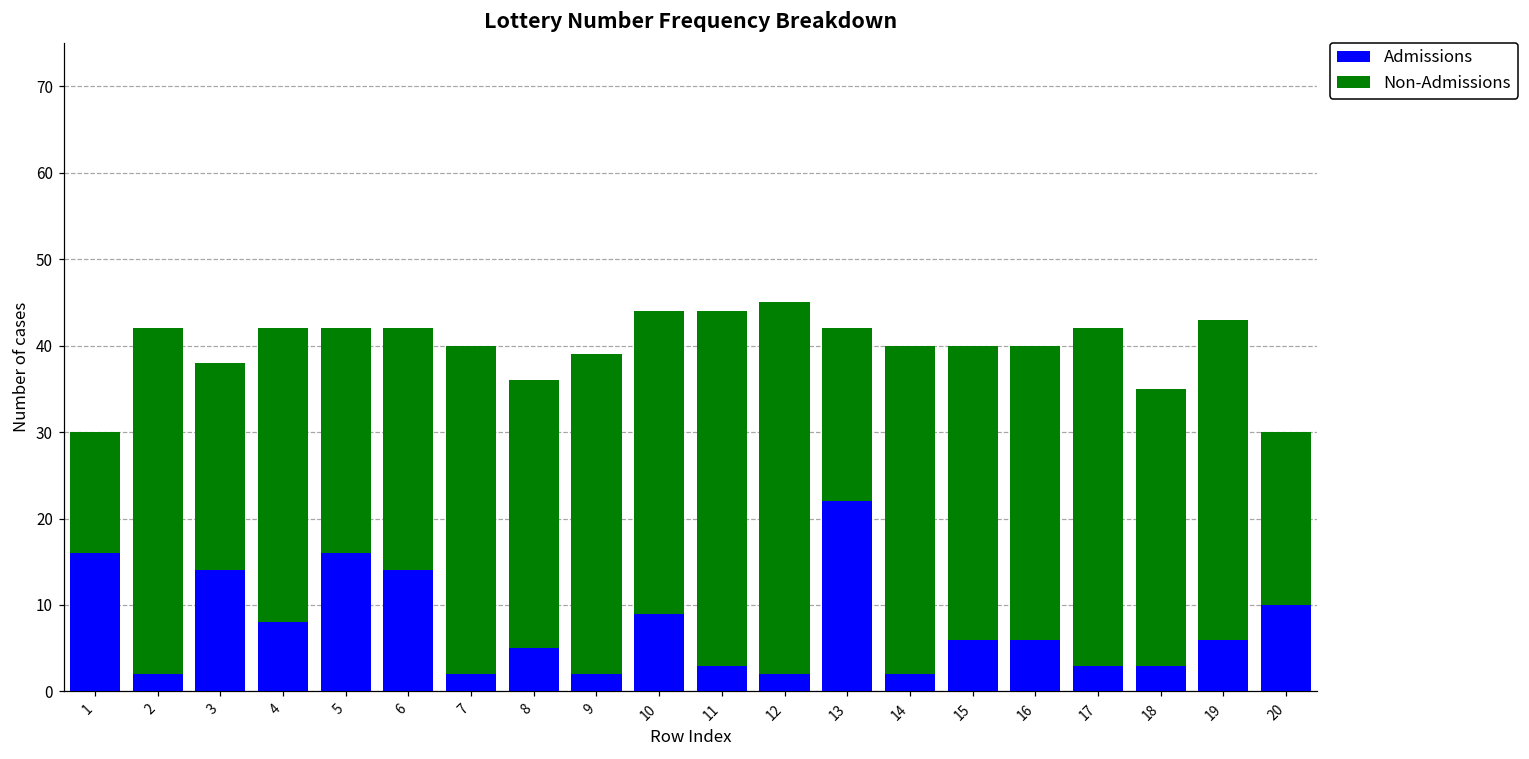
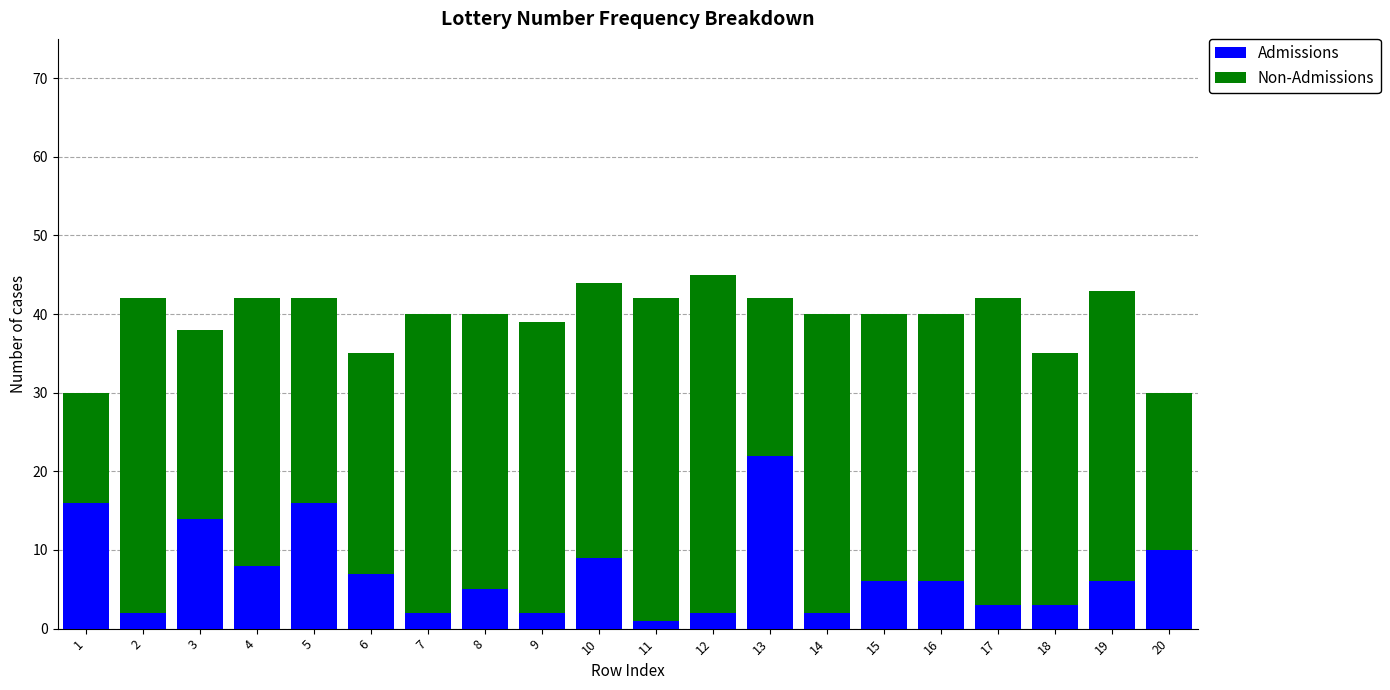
  {
    "Admissions": {
      "1": 16,
      "2": 2,
      "3": 14,
      "4": 8,
      "5": 16,
-     "6": 14,
+     "6": 7,
      "7": 2,
      "8": 5,
      "9": 2,
      "10": 9,
-     "11": 3,
+     "11": 1,
      "12": 2,
      "13": 22,
      "14": 2,
      "15": 6,
      "16": 6,
      "17": 3,
      "18": 3,
      "19": 6,
      "20": 10
    },
    "Non-Admissions": {
      "1": 14,
      "2": 40,
      "3": 24,
      "4": 34,
      "5": 26,
      "6": 28,
      "7": 38,
-     "8": 31,
+     "8": 35,
      "9": 37,
      "10": 35,
      "11": 41,
      "12": 43,
      "13": 20,
      "14": 38,
      "15": 34,
      "16": 34,
      "17": 39,
      "18": 32,
      "19": 37,
      "20": 20
    }
  }
